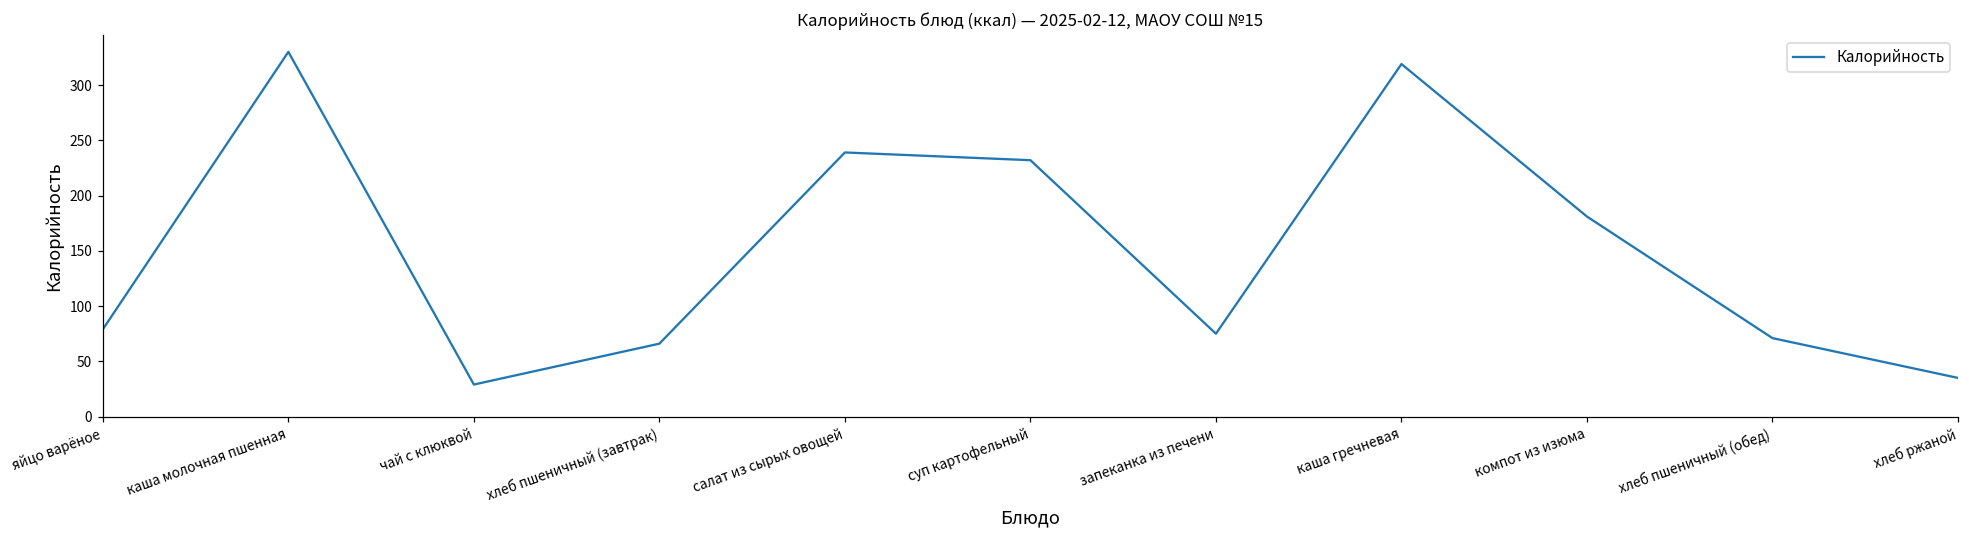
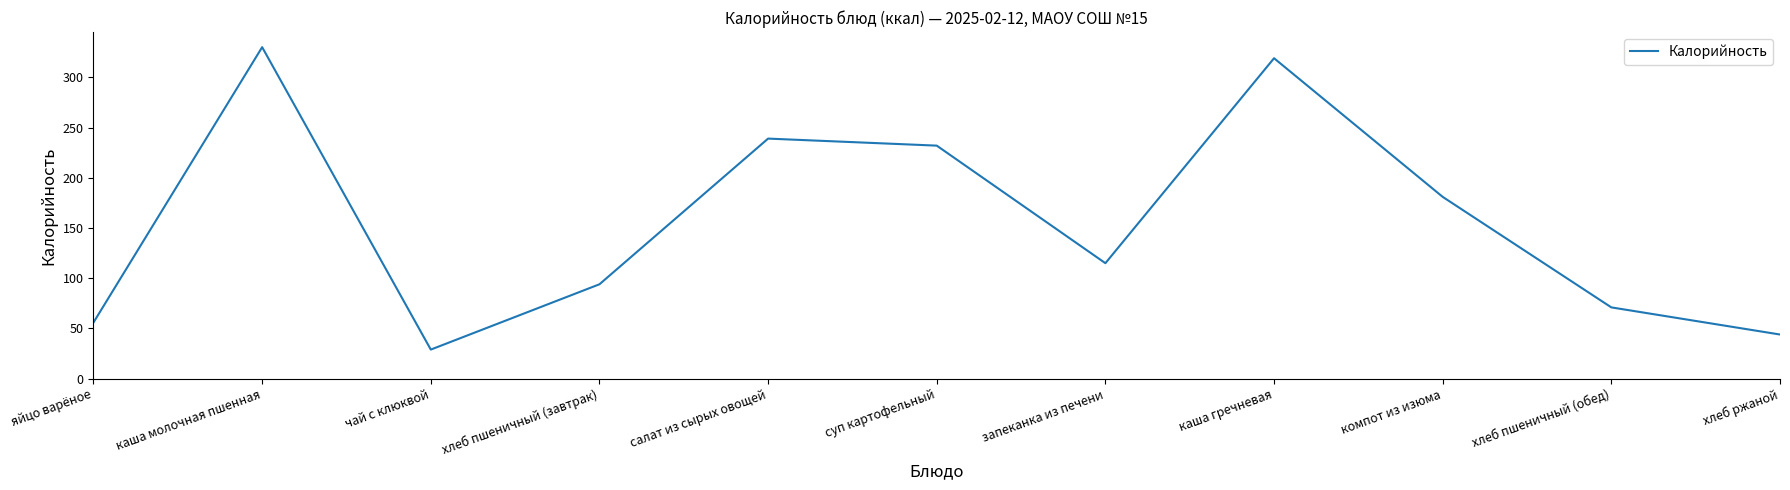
  {
-   "яйцо варёное": 79,
+   "яйцо варёное": 56,
    "каша молочная пшенная": 330,
    "чай с клюквой": 29,
-   "хлеб пшеничный (завтрак)": 66,
+   "хлеб пшеничный (завтрак)": 94,
    "салат из сырых овощей": 239,
    "суп картофельный": 232,
-   "запеканка из печени": 75,
+   "запеканка из печени": 115,
    "каша гречневая": 319,
    "компот из изюма": 181,
    "хлеб пшеничный (обед)": 71,
-   "хлеб ржаной": 35
+   "хлеб ржаной": 44
  }
